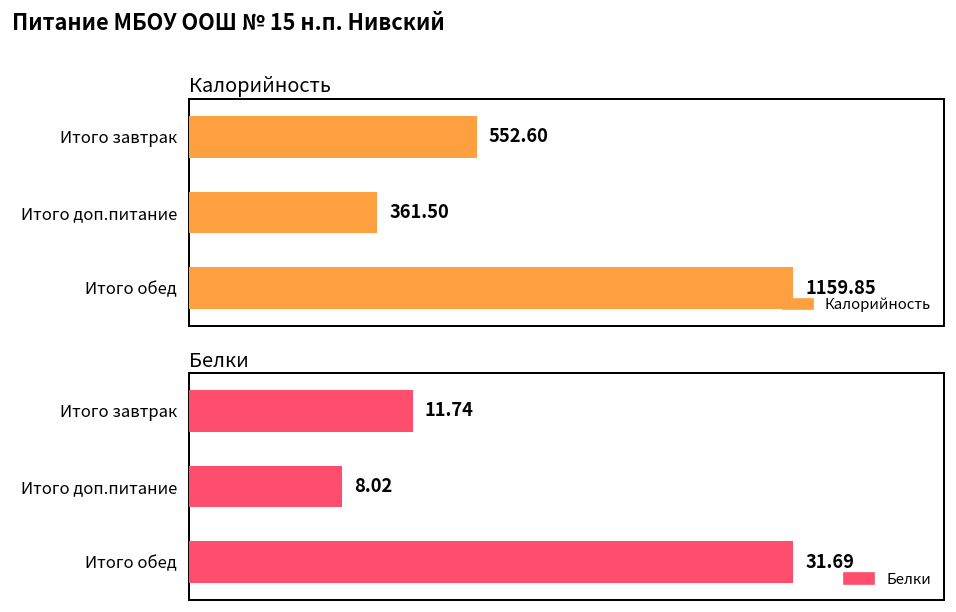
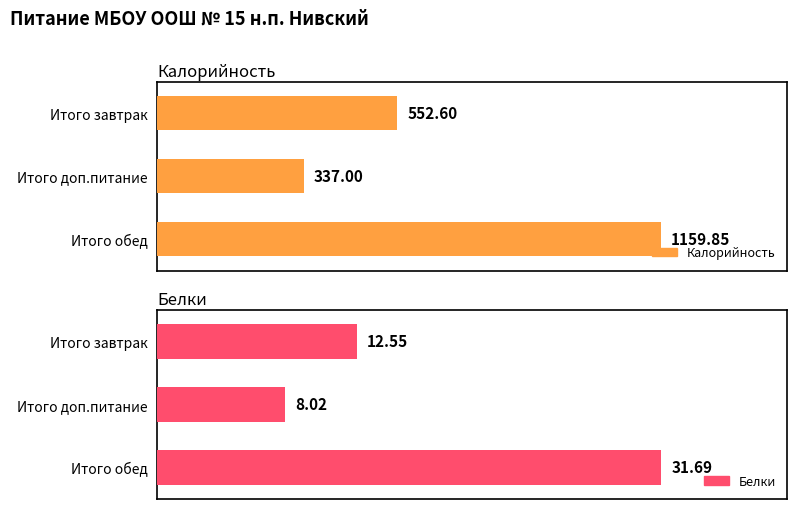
  {
    "Калорийность": {
      "Итого завтрак": 552.60,
-     "Итого доп.питание": 361.50,
+     "Итого доп.питание": 337.00,
      "Итого обед": 1159.85
    },
    "Белки": {
-     "Итого завтрак": 11.74,
+     "Итого завтрак": 12.55,
      "Итого доп.питание": 8.02,
      "Итого обед": 31.69
    }
  }
